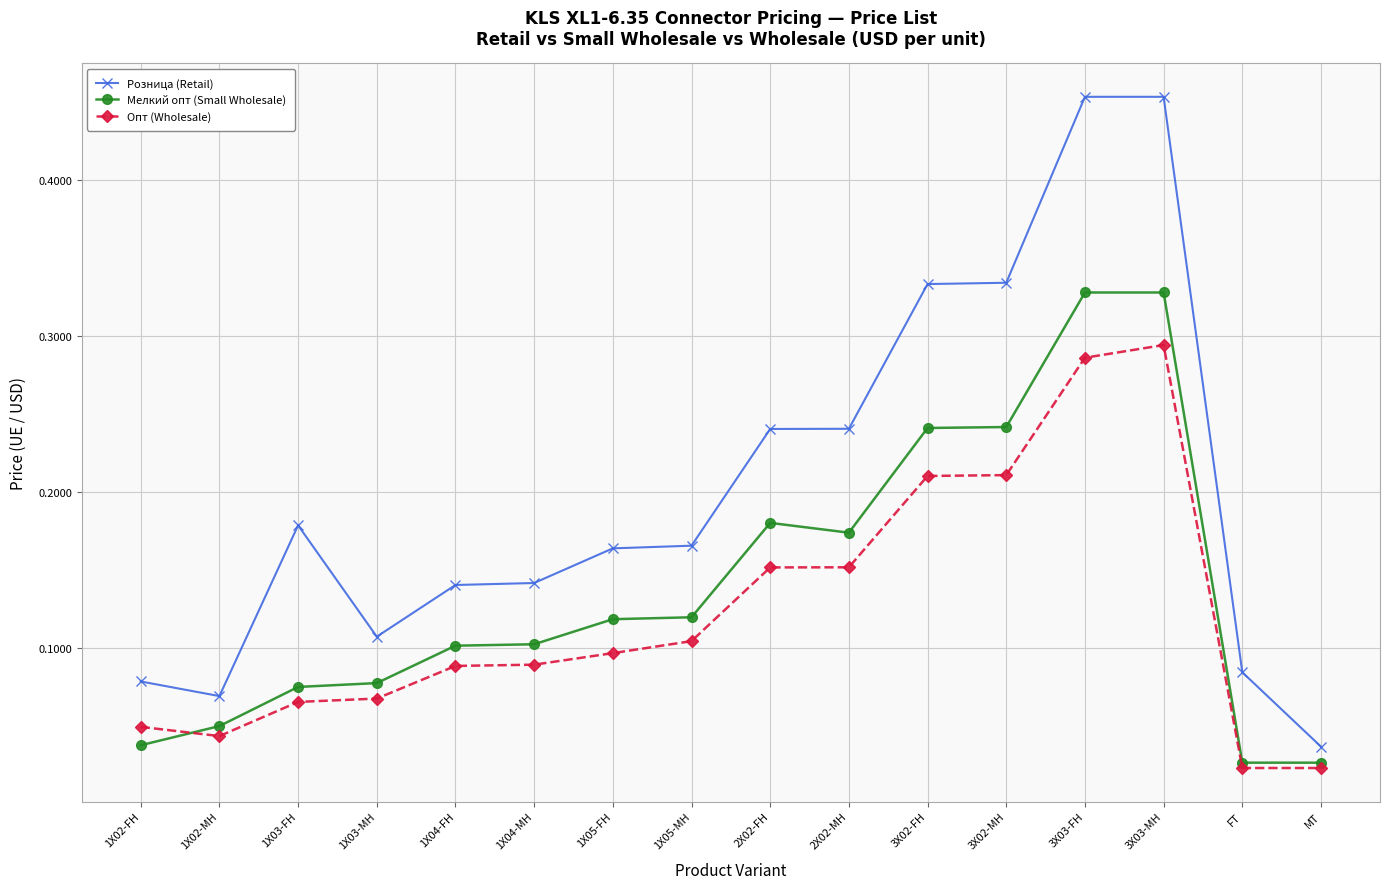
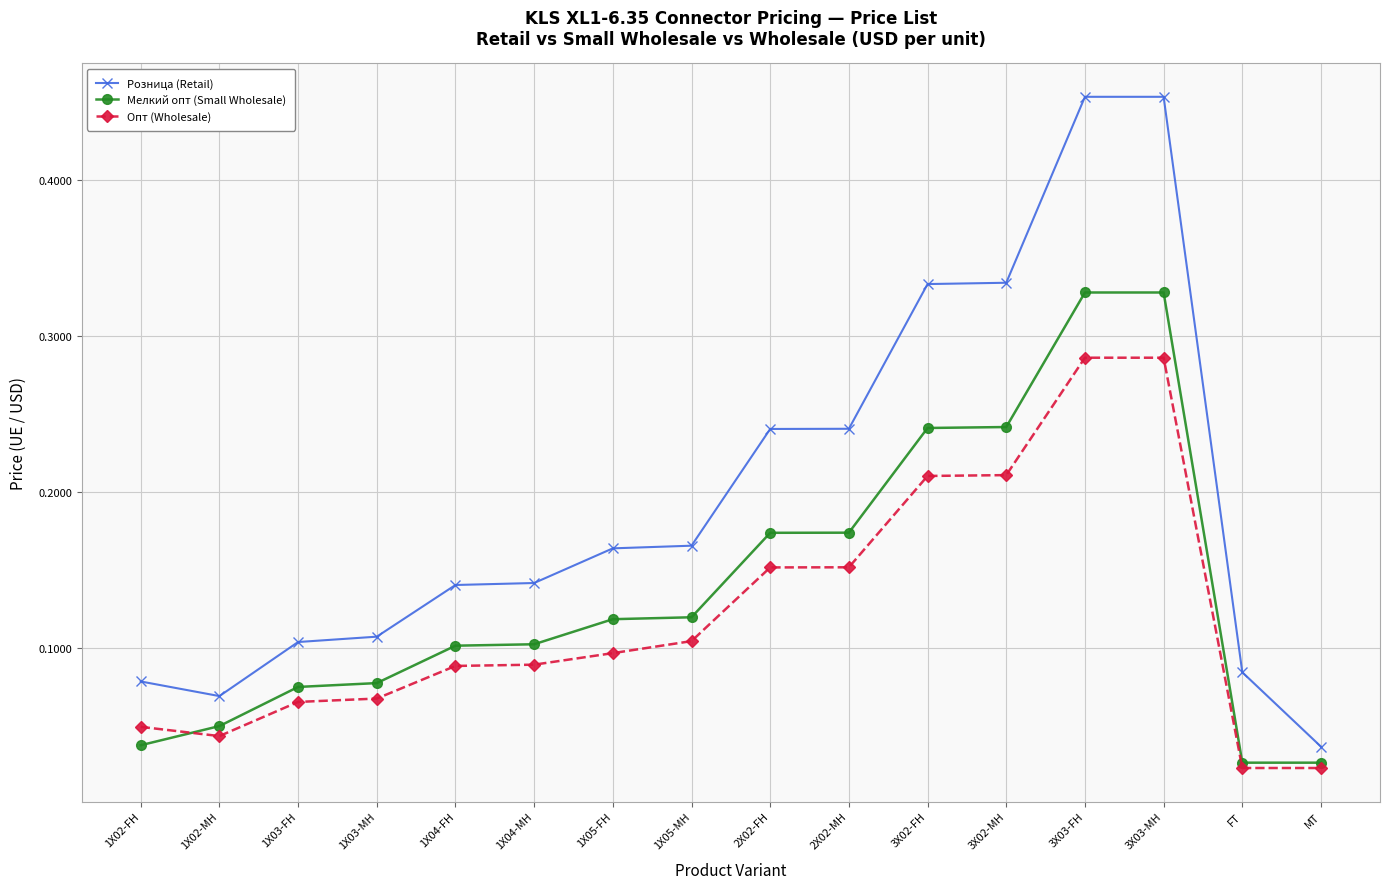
  {
    "Розница (Retail)": {
      "1X02-FH": 0.079,
      "1X02-MH": 0.069,
-     "1X03-FH": 0.179,
+     "1X03-FH": 0.104,
      "1X03-MH": 0.108,
      "1X04-FH": 0.141,
      "1X04-MH": 0.142,
      "1X05-FH": 0.164,
      "1X05-MH": 0.166,
      "2X02-FH": 0.241,
      "2X02-MH": 0.241,
      "3X02-FH": 0.333,
      "3X02-MH": 0.334,
      "3X03-FH": 0.453,
      "3X03-MH": 0.453,
      "FT": 0.085,
      "MT": 0.037
    },
    "Мелкий опт (Small Wholesale)": {
      "1X02-FH": 0.038,
      "1X02-MH": 0.050,
      "1X03-FH": 0.075,
      "1X03-MH": 0.078,
      "1X04-FH": 0.102,
      "1X04-MH": 0.103,
      "1X05-FH": 0.119,
      "1X05-MH": 0.120,
-     "2X02-FH": 0.180,
+     "2X02-FH": 0.174,
      "2X02-MH": 0.174,
      "3X02-FH": 0.241,
      "3X02-MH": 0.242,
      "3X03-FH": 0.328,
      "3X03-MH": 0.328,
      "FT": 0.027,
      "MT": 0.027
    },
    "Опт (Wholesale)": {
      "1X02-FH": 0.050,
      "1X02-MH": 0.044,
      "1X03-FH": 0.066,
      "1X03-MH": 0.068,
      "1X04-FH": 0.089,
      "1X04-MH": 0.090,
      "1X05-FH": 0.097,
      "1X05-MH": 0.105,
      "2X02-FH": 0.152,
      "2X02-MH": 0.152,
      "3X02-FH": 0.211,
      "3X02-MH": 0.211,
      "3X03-FH": 0.286,
-     "3X03-MH": 0.294,
+     "3X03-MH": 0.286,
      "FT": 0.023,
      "MT": 0.023
    }
  }
